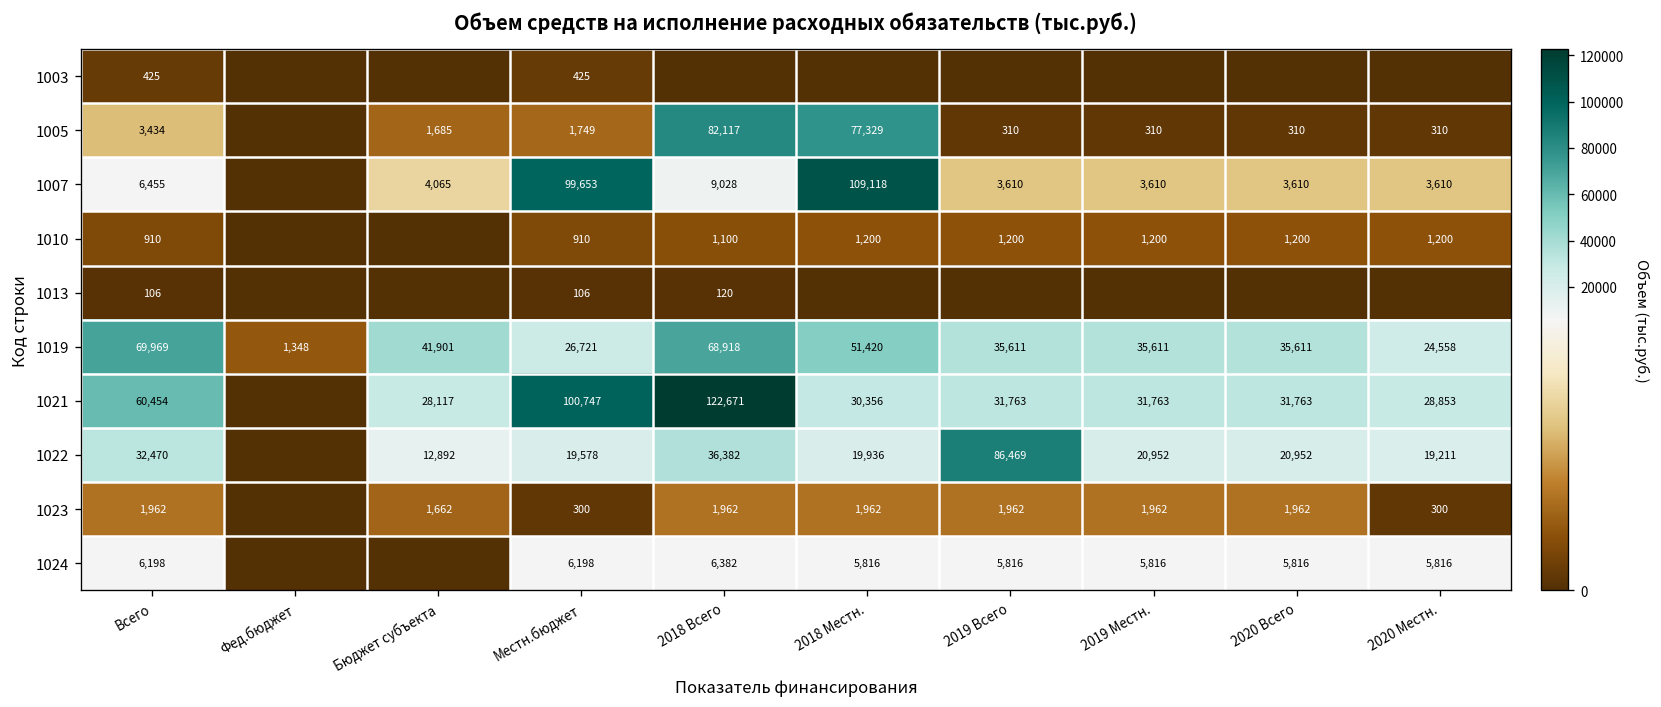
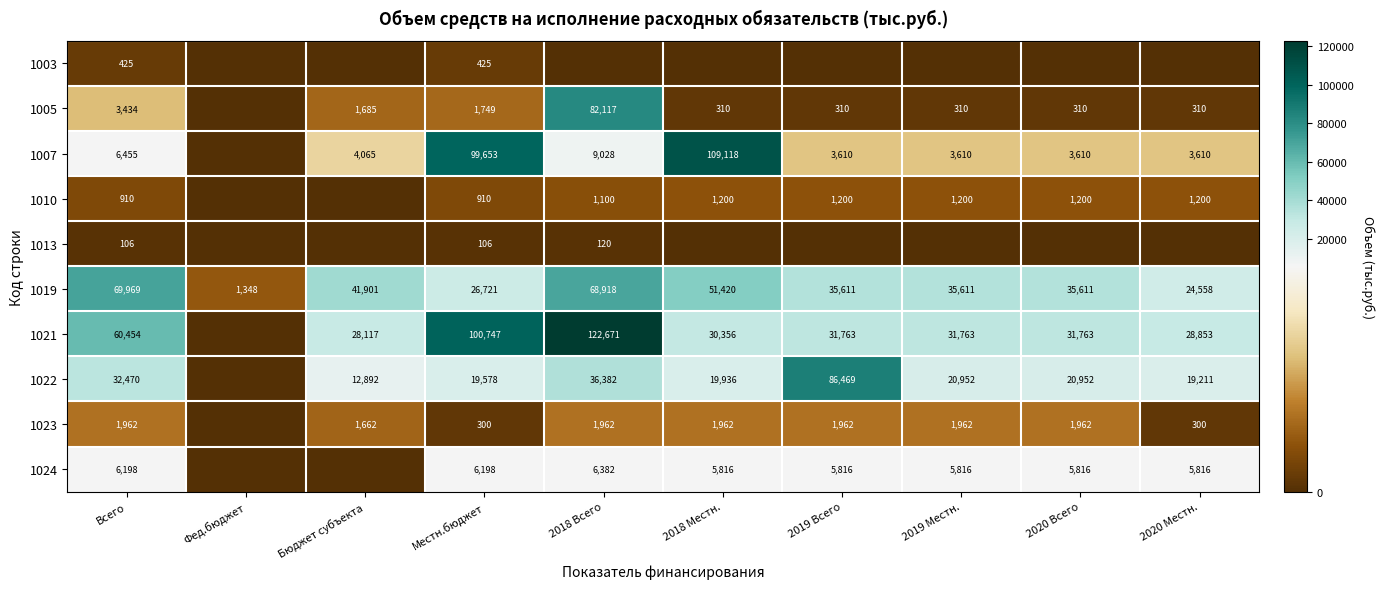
  {
    "1003": {
      "Всего": "425",
      "Местн.бюджет": "425"
    },
    "1005": {
      "Всего": "3,434",
      "Бюджет субъекта": "1,685",
      "Местн.бюджет": "1,749",
      "2018 Всего": "82,117",
-     "2018 Местн.": "77,329",
+     "2018 Местн.": "310",
      "2019 Всего": "310",
      "2019 Местн.": "310",
      "2020 Всего": "310",
      "2020 Местн.": "310"
    },
    "1007": {
      "Всего": "6,455",
      "Бюджет субъекта": "4,065",
      "Местн.бюджет": "99,653",
      "2018 Всего": "9,028",
      "2018 Местн.": "109,118",
      "2019 Всего": "3,610",
      "2019 Местн.": "3,610",
      "2020 Всего": "3,610",
      "2020 Местн.": "3,610"
    },
    "1010": {
      "Всего": "910",
      "Местн.бюджет": "910",
      "2018 Всего": "1,100",
      "2018 Местн.": "1,200",
      "2019 Всего": "1,200",
      "2019 Местн.": "1,200",
      "2020 Всего": "1,200",
      "2020 Местн.": "1,200"
    },
    "1013": {
      "Всего": "106",
      "Местн.бюджет": "106",
      "2018 Всего": "120"
    },
    "1019": {
      "Всего": "69,969",
      "Фед.бюджет": "1,348",
      "Бюджет субъекта": "41,901",
      "Местн.бюджет": "26,721",
      "2018 Всего": "68,918",
      "2018 Местн.": "51,420",
      "2019 Всего": "35,611",
      "2019 Местн.": "35,611",
      "2020 Всего": "35,611",
      "2020 Местн.": "24,558"
    },
    "1021": {
      "Всего": "60,454",
      "Бюджет субъекта": "28,117",
      "Местн.бюджет": "100,747",
      "2018 Всего": "122,671",
      "2018 Местн.": "30,356",
      "2019 Всего": "31,763",
      "2019 Местн.": "31,763",
      "2020 Всего": "31,763",
      "2020 Местн.": "28,853"
    },
    "1022": {
      "Всего": "32,470",
      "Бюджет субъекта": "12,892",
      "Местн.бюджет": "19,578",
      "2018 Всего": "36,382",
      "2018 Местн.": "19,936",
      "2019 Всего": "86,469",
      "2019 Местн.": "20,952",
      "2020 Всего": "20,952",
      "2020 Местн.": "19,211"
    },
    "1023": {
      "Всего": "1,962",
      "Бюджет субъекта": "1,662",
      "Местн.бюджет": "300",
      "2018 Всего": "1,962",
      "2018 Местн.": "1,962",
      "2019 Всего": "1,962",
      "2019 Местн.": "1,962",
      "2020 Всего": "1,962",
      "2020 Местн.": "300"
    },
    "1024": {
      "Всего": "6,198",
      "Местн.бюджет": "6,198",
      "2018 Всего": "6,382",
      "2018 Местн.": "5,816",
      "2019 Всего": "5,816",
      "2019 Местн.": "5,816",
      "2020 Всего": "5,816",
      "2020 Местн.": "5,816"
    }
  }
